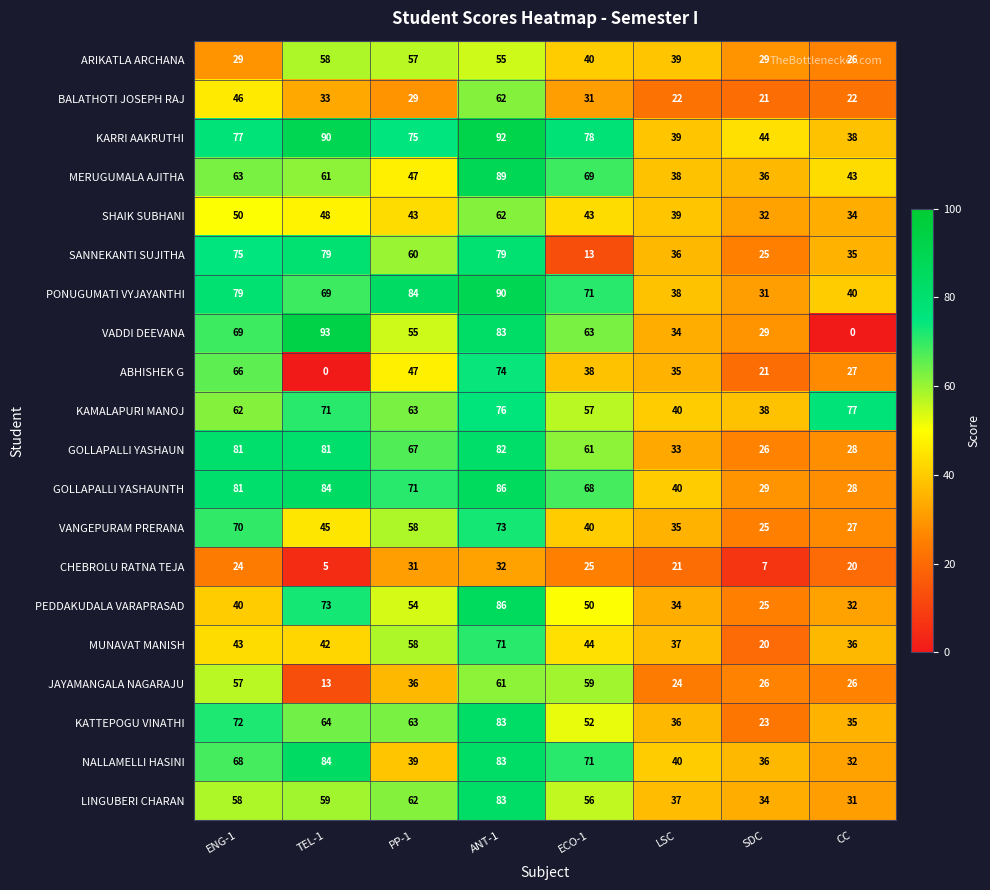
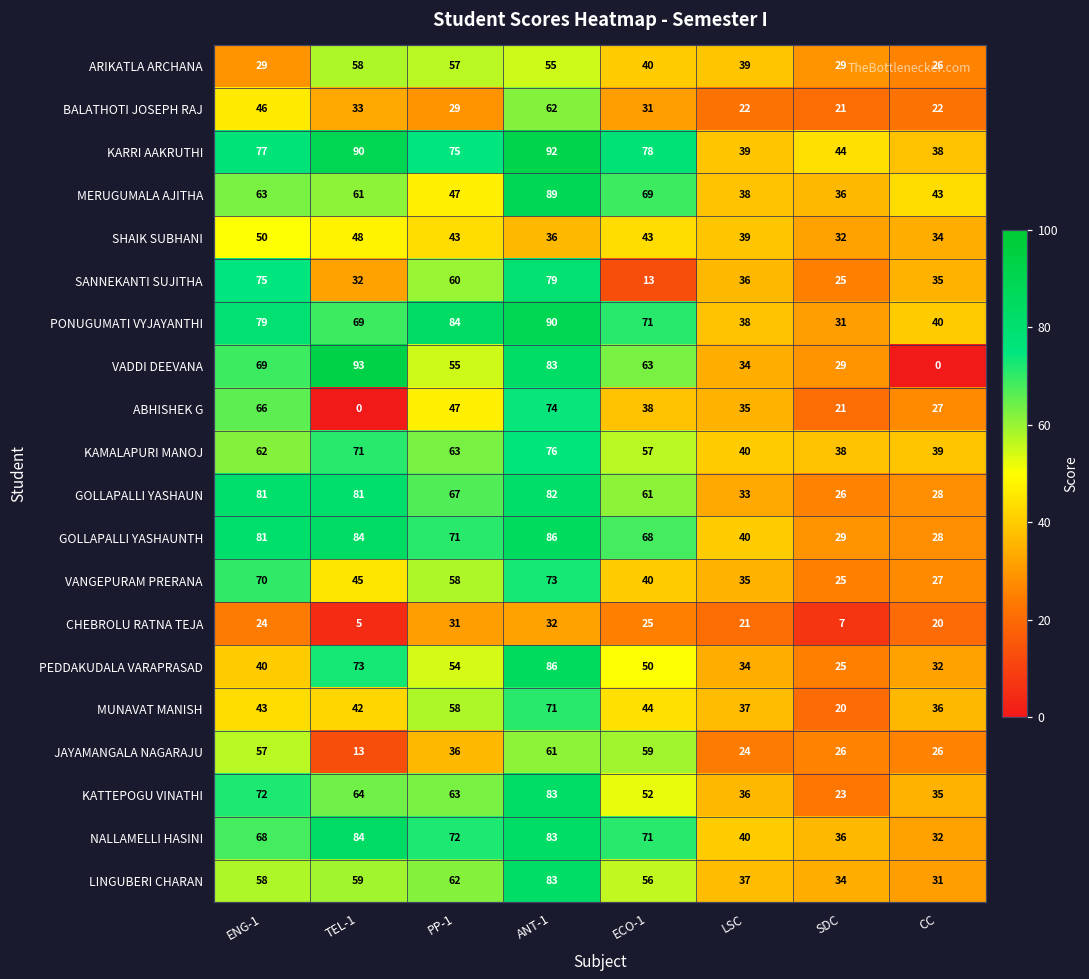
  {
    "ARIKATLA ARCHANA": {
      "ENG-1": 29,
      "TEL-1": 58,
      "PP-1": 57,
      "ANT-1": 55,
      "ECO-1": 40,
      "LSC": 39,
      "SDC": 29
    },
    "BALATHOTI JOSEPH RAJ": {
      "ENG-1": 46,
      "TEL-1": 33,
      "PP-1": 29,
      "ANT-1": 62,
      "ECO-1": 31,
      "LSC": 22,
      "SDC": 21,
      "CC": 22
    },
    "KARRI AAKRUTHI": {
      "ENG-1": 77,
      "TEL-1": 90,
      "PP-1": 75,
      "ANT-1": 92,
      "ECO-1": 78,
      "LSC": 39,
      "SDC": 44,
      "CC": 38
    },
    "MERUGUMALA AJITHA": {
      "ENG-1": 63,
      "TEL-1": 61,
      "PP-1": 47,
      "ANT-1": 89,
      "ECO-1": 69,
      "LSC": 38,
      "SDC": 36,
      "CC": 43
    },
    "SHAIK SUBHANI": {
      "ENG-1": 50,
      "TEL-1": 48,
      "PP-1": 43,
-     "ANT-1": 62,
+     "ANT-1": 36,
      "ECO-1": 43,
      "LSC": 39,
      "SDC": 32,
      "CC": 34
    },
    "SANNEKANTI SUJITHA": {
      "ENG-1": 75,
-     "TEL-1": 79,
+     "TEL-1": 32,
      "PP-1": 60,
      "ANT-1": 79,
      "ECO-1": 13,
      "LSC": 36,
      "SDC": 25,
      "CC": 35
    },
    "PONUGUMATI VYJAYANTHI": {
      "ENG-1": 79,
      "TEL-1": 69,
      "PP-1": 84,
      "ANT-1": 90,
      "ECO-1": 71,
      "LSC": 38,
      "SDC": 31,
      "CC": 40
    },
    "VADDI DEEVANA": {
      "ENG-1": 69,
      "TEL-1": 93,
      "PP-1": 55,
      "ANT-1": 83,
      "ECO-1": 63,
      "LSC": 34,
      "SDC": 29,
      "CC": 0
    },
    "ABHISHEK G": {
      "ENG-1": 66,
      "TEL-1": 0,
      "PP-1": 47,
      "ANT-1": 74,
      "ECO-1": 38,
      "LSC": 35,
      "SDC": 21,
      "CC": 27
    },
    "KAMALAPURI MANOJ": {
      "ENG-1": 62,
      "TEL-1": 71,
      "PP-1": 63,
      "ANT-1": 76,
      "ECO-1": 57,
      "LSC": 40,
      "SDC": 38,
-     "CC": 77
+     "CC": 39
    },
    "GOLLAPALLI YASHAUN": {
      "ENG-1": 81,
      "TEL-1": 81,
      "PP-1": 67,
      "ANT-1": 82,
      "ECO-1": 61,
      "LSC": 33,
      "SDC": 26,
      "CC": 28
    },
    "GOLLAPALLI YASHAUNTH": {
      "ENG-1": 81,
      "TEL-1": 84,
      "PP-1": 71,
      "ANT-1": 86,
      "ECO-1": 68,
      "LSC": 40,
      "SDC": 29,
      "CC": 28
    },
    "VANGEPURAM PRERANA": {
      "ENG-1": 70,
      "TEL-1": 45,
      "PP-1": 58,
      "ANT-1": 73,
      "ECO-1": 40,
      "LSC": 35,
      "SDC": 25,
      "CC": 27
    },
    "CHEBROLU RATNA TEJA": {
      "ENG-1": 24,
      "TEL-1": 5,
      "PP-1": 31,
      "ANT-1": 32,
      "ECO-1": 25,
      "LSC": 21,
      "SDC": 7,
      "CC": 20
    },
    "PEDDAKUDALA VARAPRASAD": {
      "ENG-1": 40,
      "TEL-1": 73,
      "PP-1": 54,
      "ANT-1": 86,
      "ECO-1": 50,
      "LSC": 34,
      "SDC": 25,
      "CC": 32
    },
    "MUNAVAT MANISH": {
      "ENG-1": 43,
      "TEL-1": 42,
      "PP-1": 58,
      "ANT-1": 71,
      "ECO-1": 44,
      "LSC": 37,
      "SDC": 20,
      "CC": 36
    },
    "JAYAMANGALA NAGARAJU": {
      "ENG-1": 57,
      "TEL-1": 13,
      "PP-1": 36,
      "ANT-1": 61,
      "ECO-1": 59,
      "LSC": 24,
      "SDC": 26,
      "CC": 26
    },
    "KATTEPOGU VINATHI": {
      "ENG-1": 72,
      "TEL-1": 64,
      "PP-1": 63,
      "ANT-1": 83,
      "ECO-1": 52,
      "LSC": 36,
      "SDC": 23,
      "CC": 35
    },
    "NALLAMELLI HASINI": {
      "ENG-1": 68,
      "TEL-1": 84,
-     "PP-1": 39,
+     "PP-1": 72,
      "ANT-1": 83,
      "ECO-1": 71,
      "LSC": 40,
      "SDC": 36,
      "CC": 32
    },
    "LINGUBERI CHARAN": {
      "ENG-1": 58,
      "TEL-1": 59,
      "PP-1": 62,
      "ANT-1": 83,
      "ECO-1": 56,
      "LSC": 37,
      "SDC": 34,
      "CC": 31
    }
  }
